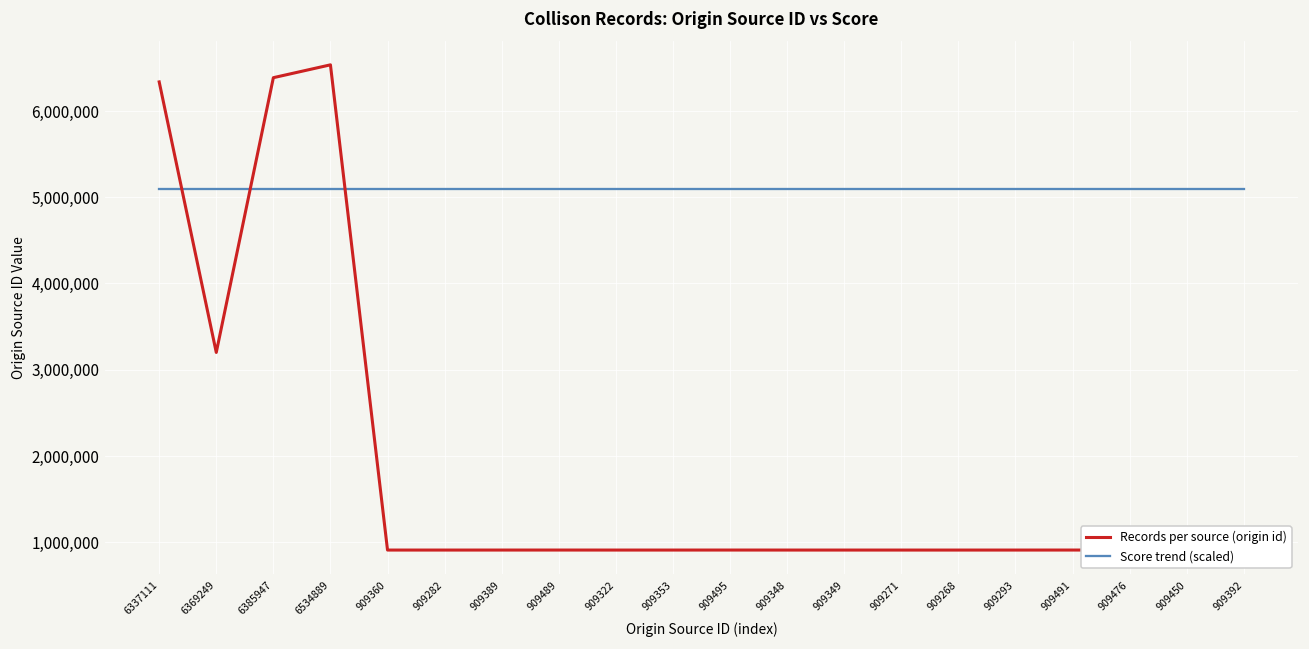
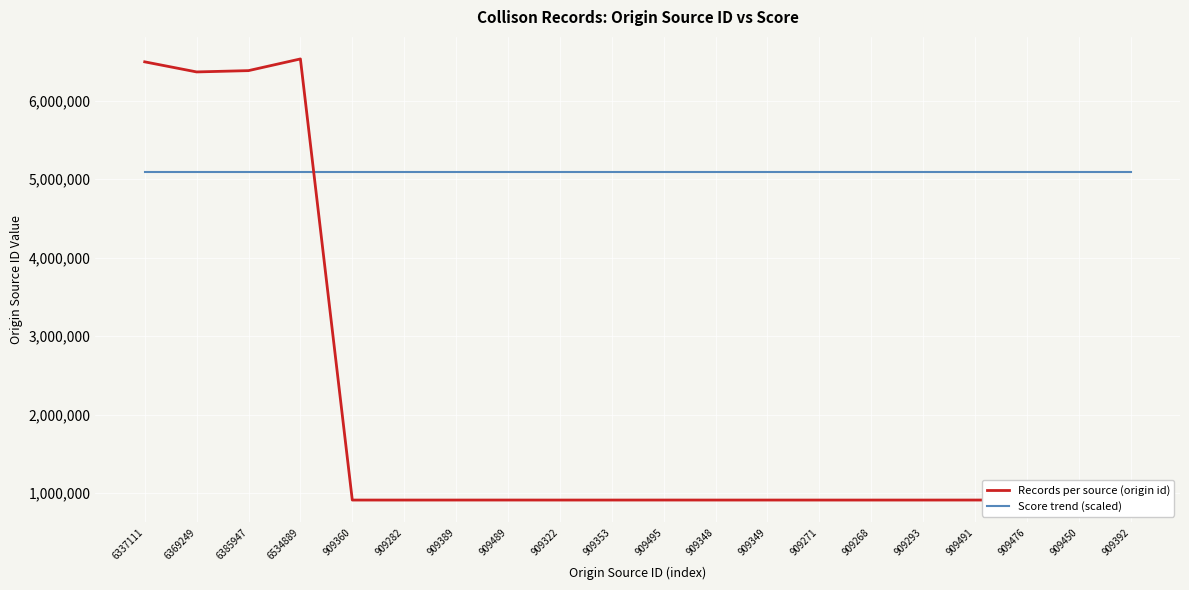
  {
    "Records per source (origin id)": {
-     "6337111": "6,300,000",
-     "6369249": "3,200,000",
+     "6337111": "6,500,000",
+     "6369249": "6,400,000",
      "6385947": "6,400,000",
      "6534889": "6,500,000",
      "909360": "900,000",
      "909282": "900,000",
      "909389": "900,000",
      "909489": "900,000",
      "909322": "900,000",
      "909353": "900,000",
      "909495": "900,000",
      "909348": "900,000",
      "909349": "900,000",
      "909271": "900,000",
      "909268": "900,000",
      "909293": "900,000",
      "909491": "900,000"
    },
    "Score trend (scaled)": {
      "6337111": "5,100,000",
      "6369249": "5,100,000",
      "6385947": "5,100,000",
      "6534889": "5,100,000",
      "909360": "5,100,000",
      "909282": "5,100,000",
      "909389": "5,100,000",
      "909489": "5,100,000",
      "909322": "5,100,000",
      "909353": "5,100,000",
      "909495": "5,100,000",
      "909348": "5,100,000",
      "909349": "5,100,000",
      "909271": "5,100,000",
      "909268": "5,100,000",
      "909293": "5,100,000",
      "909491": "5,100,000",
      "909476": "5,100,000",
      "909450": "5,100,000",
      "909392": "5,100,000"
    }
  }
